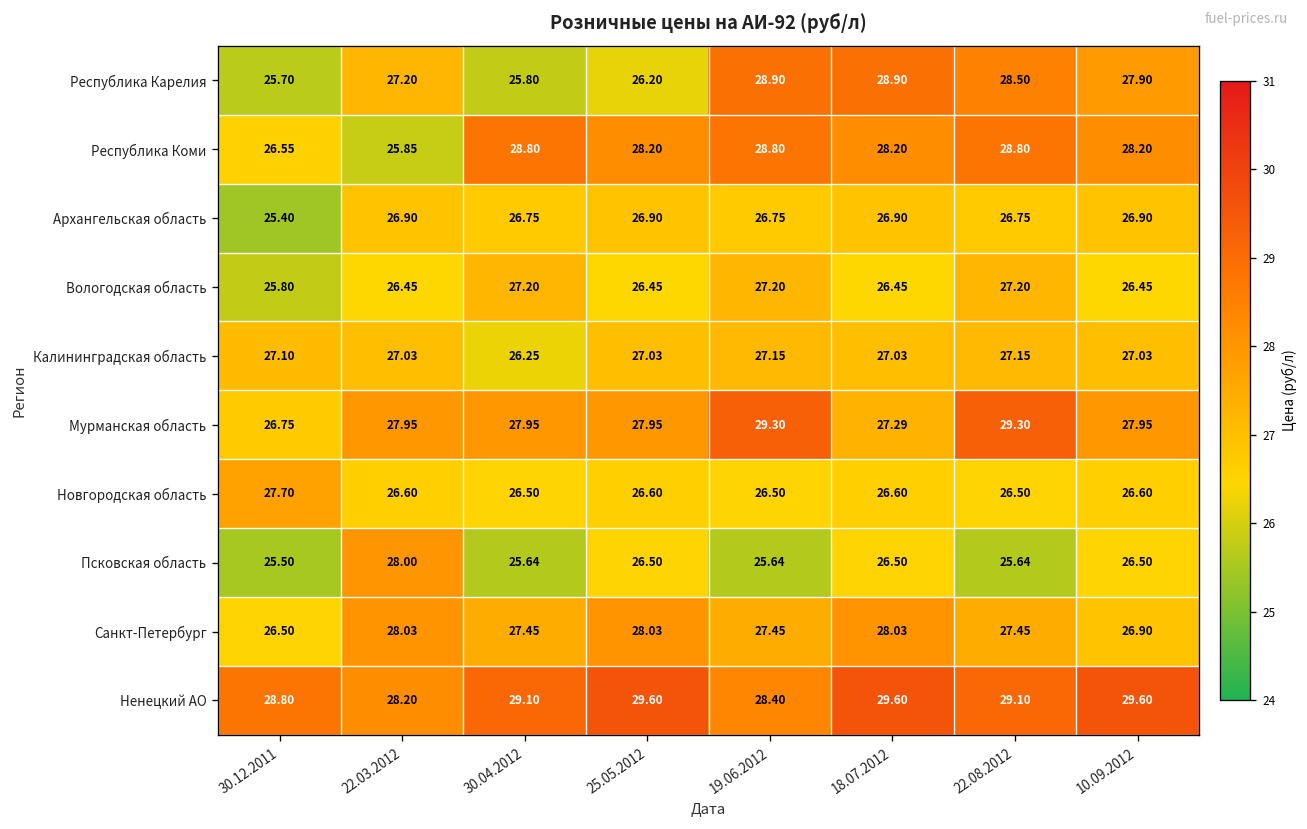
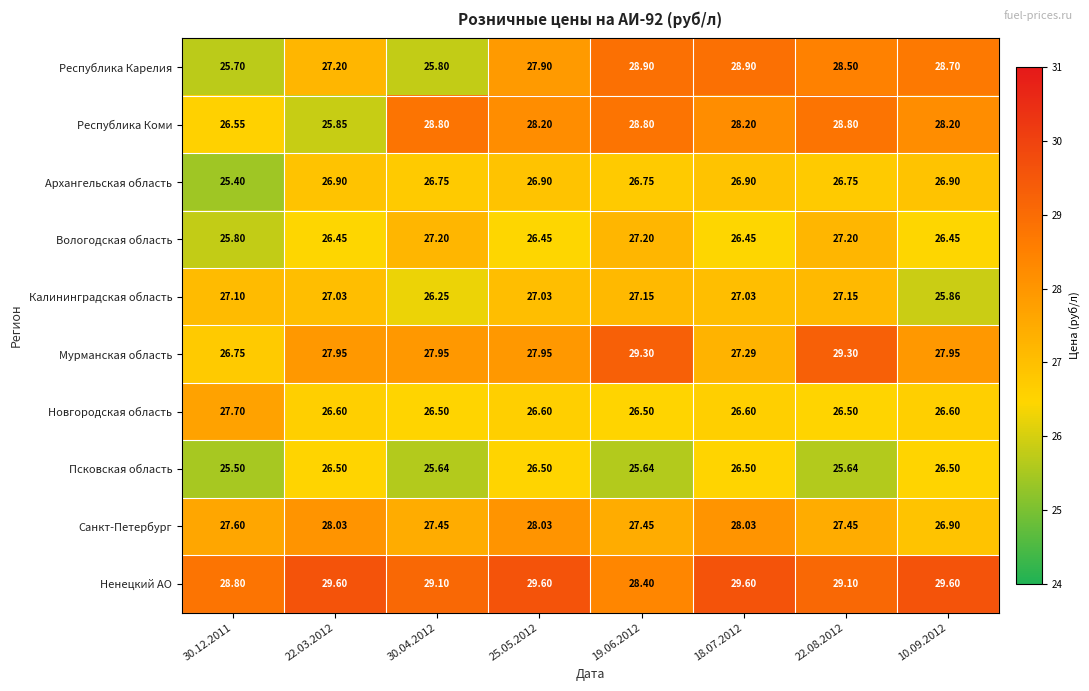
  {
    "Республика Карелия": {
      "30.12.2011": 25.70,
      "22.03.2012": 27.20,
      "30.04.2012": 25.80,
-     "25.05.2012": 26.20,
+     "25.05.2012": 27.90,
      "19.06.2012": 28.90,
      "18.07.2012": 28.90,
      "22.08.2012": 28.50,
-     "10.09.2012": 27.90
+     "10.09.2012": 28.70
    },
    "Республика Коми": {
      "30.12.2011": 26.55,
      "22.03.2012": 25.85,
      "30.04.2012": 28.80,
      "25.05.2012": 28.20,
      "19.06.2012": 28.80,
      "18.07.2012": 28.20,
      "22.08.2012": 28.80,
      "10.09.2012": 28.20
    },
    "Архангельская область": {
      "30.12.2011": 25.40,
      "22.03.2012": 26.90,
      "30.04.2012": 26.75,
      "25.05.2012": 26.90,
      "19.06.2012": 26.75,
      "18.07.2012": 26.90,
      "22.08.2012": 26.75,
      "10.09.2012": 26.90
    },
    "Вологодская область": {
      "30.12.2011": 25.80,
      "22.03.2012": 26.45,
      "30.04.2012": 27.20,
      "25.05.2012": 26.45,
      "19.06.2012": 27.20,
      "18.07.2012": 26.45,
      "22.08.2012": 27.20,
      "10.09.2012": 26.45
    },
    "Калининградская область": {
      "30.12.2011": 27.10,
      "22.03.2012": 27.03,
      "30.04.2012": 26.25,
      "25.05.2012": 27.03,
      "19.06.2012": 27.15,
      "18.07.2012": 27.03,
      "22.08.2012": 27.15,
-     "10.09.2012": 27.03
+     "10.09.2012": 25.86
    },
    "Мурманская область": {
      "30.12.2011": 26.75,
      "22.03.2012": 27.95,
      "30.04.2012": 27.95,
      "25.05.2012": 27.95,
      "19.06.2012": 29.30,
      "18.07.2012": 27.29,
      "22.08.2012": 29.30,
      "10.09.2012": 27.95
    },
    "Новгородская область": {
      "30.12.2011": 27.70,
      "22.03.2012": 26.60,
      "30.04.2012": 26.50,
      "25.05.2012": 26.60,
      "19.06.2012": 26.50,
      "18.07.2012": 26.60,
      "22.08.2012": 26.50,
      "10.09.2012": 26.60
    },
    "Псковская область": {
      "30.12.2011": 25.50,
-     "22.03.2012": 28.00,
+     "22.03.2012": 26.50,
      "30.04.2012": 25.64,
      "25.05.2012": 26.50,
      "19.06.2012": 25.64,
      "18.07.2012": 26.50,
      "22.08.2012": 25.64,
      "10.09.2012": 26.50
    },
    "Санкт-Петербург": {
-     "30.12.2011": 26.50,
+     "30.12.2011": 27.60,
      "22.03.2012": 28.03,
      "30.04.2012": 27.45,
      "25.05.2012": 28.03,
      "19.06.2012": 27.45,
      "18.07.2012": 28.03,
      "22.08.2012": 27.45,
      "10.09.2012": 26.90
    },
    "Ненецкий АО": {
      "30.12.2011": 28.80,
-     "22.03.2012": 28.20,
+     "22.03.2012": 29.60,
      "30.04.2012": 29.10,
      "25.05.2012": 29.60,
      "19.06.2012": 28.40,
      "18.07.2012": 29.60,
      "22.08.2012": 29.10,
      "10.09.2012": 29.60
    }
  }
